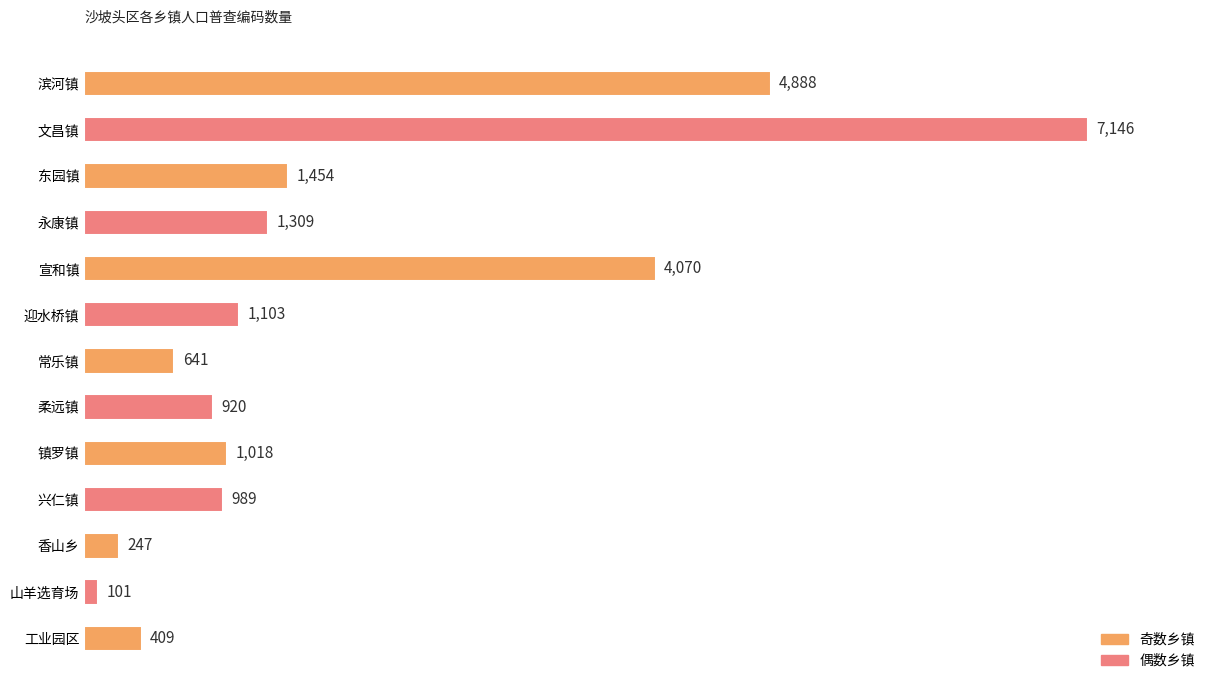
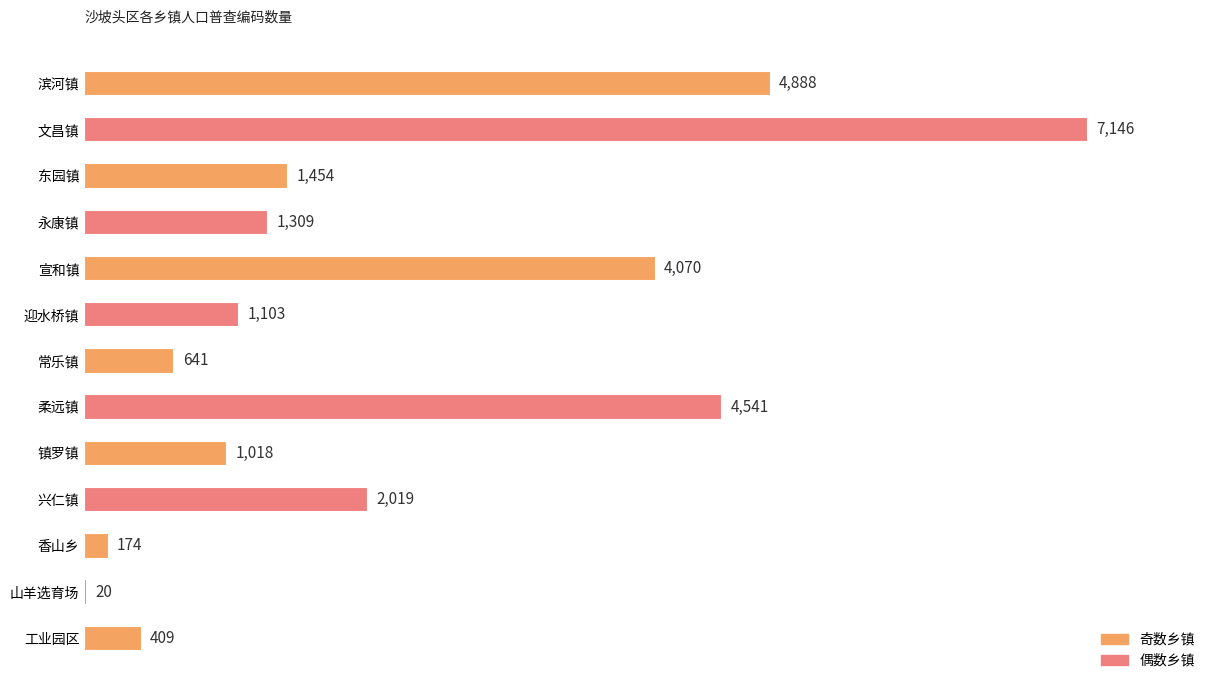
  {
    "滨河镇": "4,888",
    "文昌镇": "7,146",
    "东园镇": "1,454",
    "永康镇": "1,309",
    "宣和镇": "4,070",
    "迎水桥镇": "1,103",
    "常乐镇": "641",
-   "柔远镇": "920",
+   "柔远镇": "4,541",
    "镇罗镇": "1,018",
-   "兴仁镇": "989",
-   "香山乡": "247",
-   "山羊选育场": "101",
+   "兴仁镇": "2,019",
+   "香山乡": "174",
+   "山羊选育场": "20",
    "工业园区": "409"
  }
